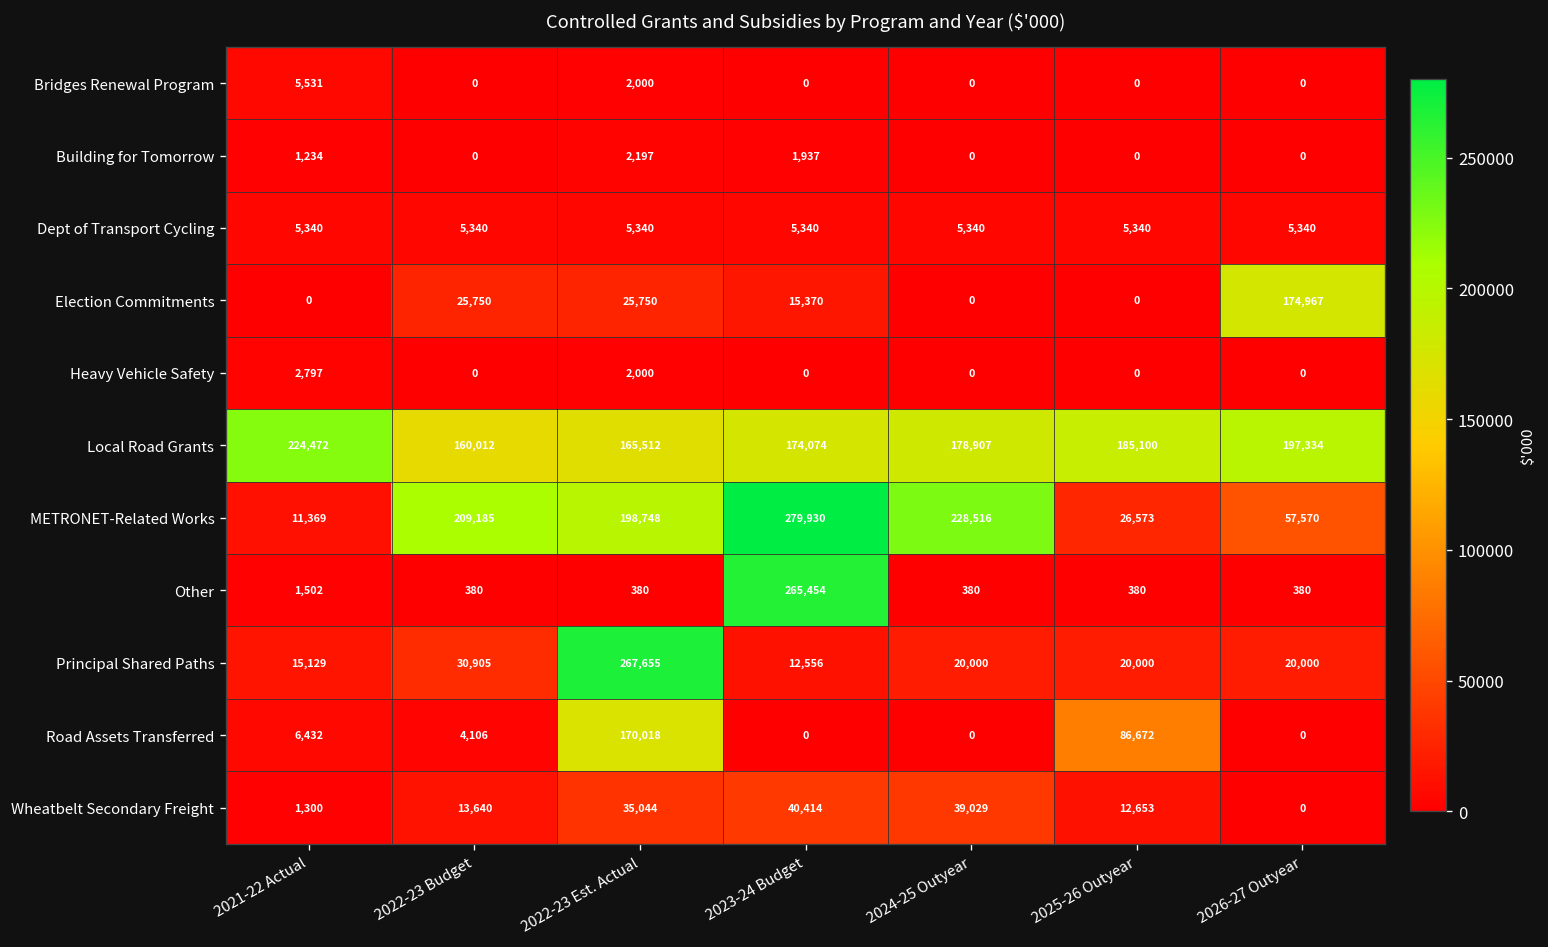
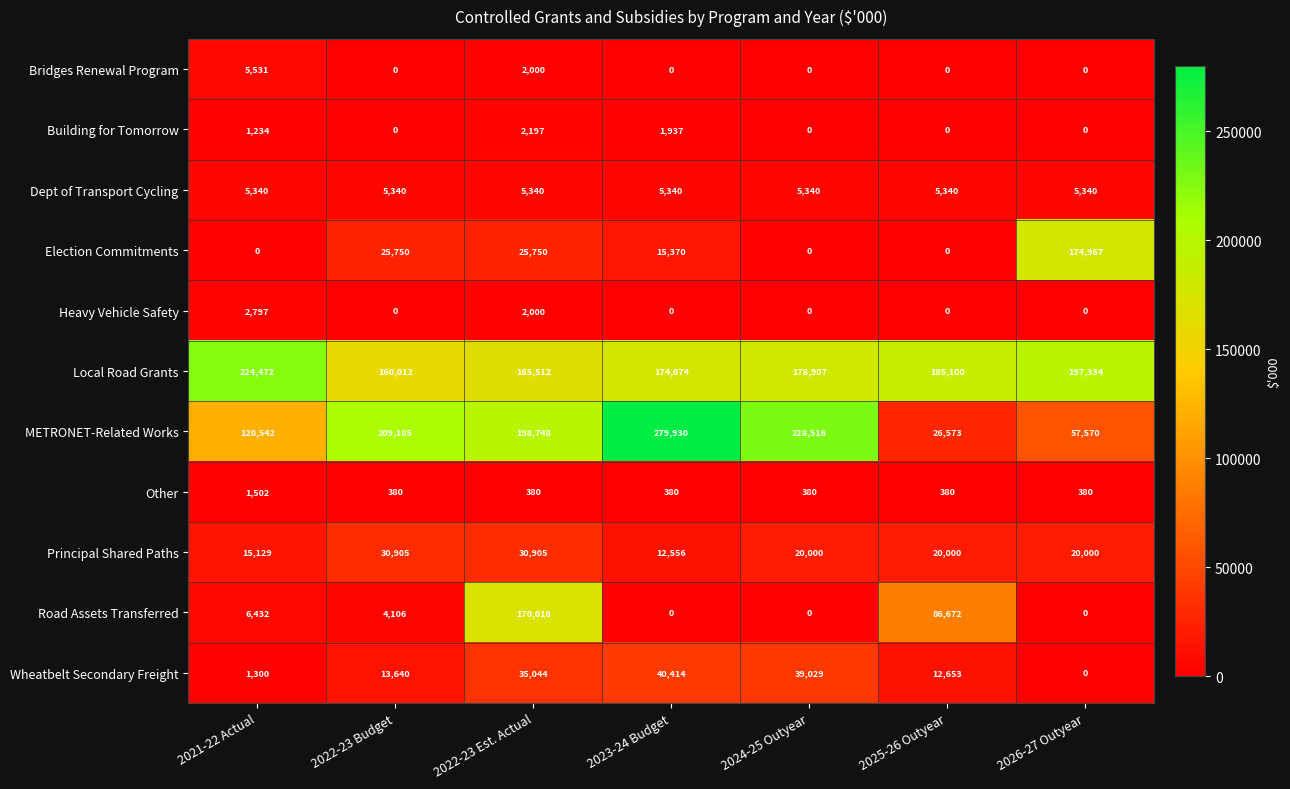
  {
    "Bridges Renewal Program": {
      "2021-22 Actual": "5,531",
      "2022-23 Budget": "0",
      "2022-23 Est. Actual": "2,000",
      "2023-24 Budget": "0",
      "2024-25 Outyear": "0",
      "2025-26 Outyear": "0",
      "2026-27 Outyear": "0"
    },
    "Building for Tomorrow": {
      "2021-22 Actual": "1,234",
      "2022-23 Budget": "0",
      "2022-23 Est. Actual": "2,197",
      "2023-24 Budget": "1,937",
      "2024-25 Outyear": "0",
      "2025-26 Outyear": "0",
      "2026-27 Outyear": "0"
    },
    "Dept of Transport Cycling": {
      "2021-22 Actual": "5,340",
      "2022-23 Budget": "5,340",
      "2022-23 Est. Actual": "5,340",
      "2023-24 Budget": "5,340",
      "2024-25 Outyear": "5,340",
      "2025-26 Outyear": "5,340",
      "2026-27 Outyear": "5,340"
    },
    "Election Commitments": {
      "2021-22 Actual": "0",
      "2022-23 Budget": "25,750",
      "2022-23 Est. Actual": "25,750",
      "2023-24 Budget": "15,370",
      "2024-25 Outyear": "0",
      "2025-26 Outyear": "0",
      "2026-27 Outyear": "174,967"
    },
    "Heavy Vehicle Safety": {
      "2021-22 Actual": "2,797",
      "2022-23 Budget": "0",
      "2022-23 Est. Actual": "2,000",
      "2023-24 Budget": "0",
      "2024-25 Outyear": "0",
      "2025-26 Outyear": "0",
      "2026-27 Outyear": "0"
    },
    "Local Road Grants": {
      "2021-22 Actual": "224,472",
      "2022-23 Budget": "160,012",
      "2022-23 Est. Actual": "165,512",
      "2023-24 Budget": "174,074",
      "2024-25 Outyear": "178,907",
      "2025-26 Outyear": "185,100",
      "2026-27 Outyear": "197,334"
    },
    "METRONET-Related Works": {
-     "2021-22 Actual": "11,369",
+     "2021-22 Actual": "120,542",
      "2022-23 Budget": "209,185",
      "2022-23 Est. Actual": "198,748",
      "2023-24 Budget": "279,930",
      "2024-25 Outyear": "228,516",
      "2025-26 Outyear": "26,573",
      "2026-27 Outyear": "57,570"
    },
    "Other": {
      "2021-22 Actual": "1,502",
      "2022-23 Budget": "380",
      "2022-23 Est. Actual": "380",
-     "2023-24 Budget": "265,454",
+     "2023-24 Budget": "380",
      "2024-25 Outyear": "380",
      "2025-26 Outyear": "380",
      "2026-27 Outyear": "380"
    },
    "Principal Shared Paths": {
      "2021-22 Actual": "15,129",
      "2022-23 Budget": "30,905",
-     "2022-23 Est. Actual": "267,655",
+     "2022-23 Est. Actual": "30,905",
      "2023-24 Budget": "12,556",
      "2024-25 Outyear": "20,000",
      "2025-26 Outyear": "20,000",
      "2026-27 Outyear": "20,000"
    },
    "Road Assets Transferred": {
      "2021-22 Actual": "6,432",
      "2022-23 Budget": "4,106",
      "2022-23 Est. Actual": "170,018",
      "2023-24 Budget": "0",
      "2024-25 Outyear": "0",
      "2025-26 Outyear": "86,672",
      "2026-27 Outyear": "0"
    },
    "Wheatbelt Secondary Freight": {
      "2021-22 Actual": "1,300",
      "2022-23 Budget": "13,640",
      "2022-23 Est. Actual": "35,044",
      "2023-24 Budget": "40,414",
      "2024-25 Outyear": "39,029",
      "2025-26 Outyear": "12,653",
      "2026-27 Outyear": "0"
    }
  }
